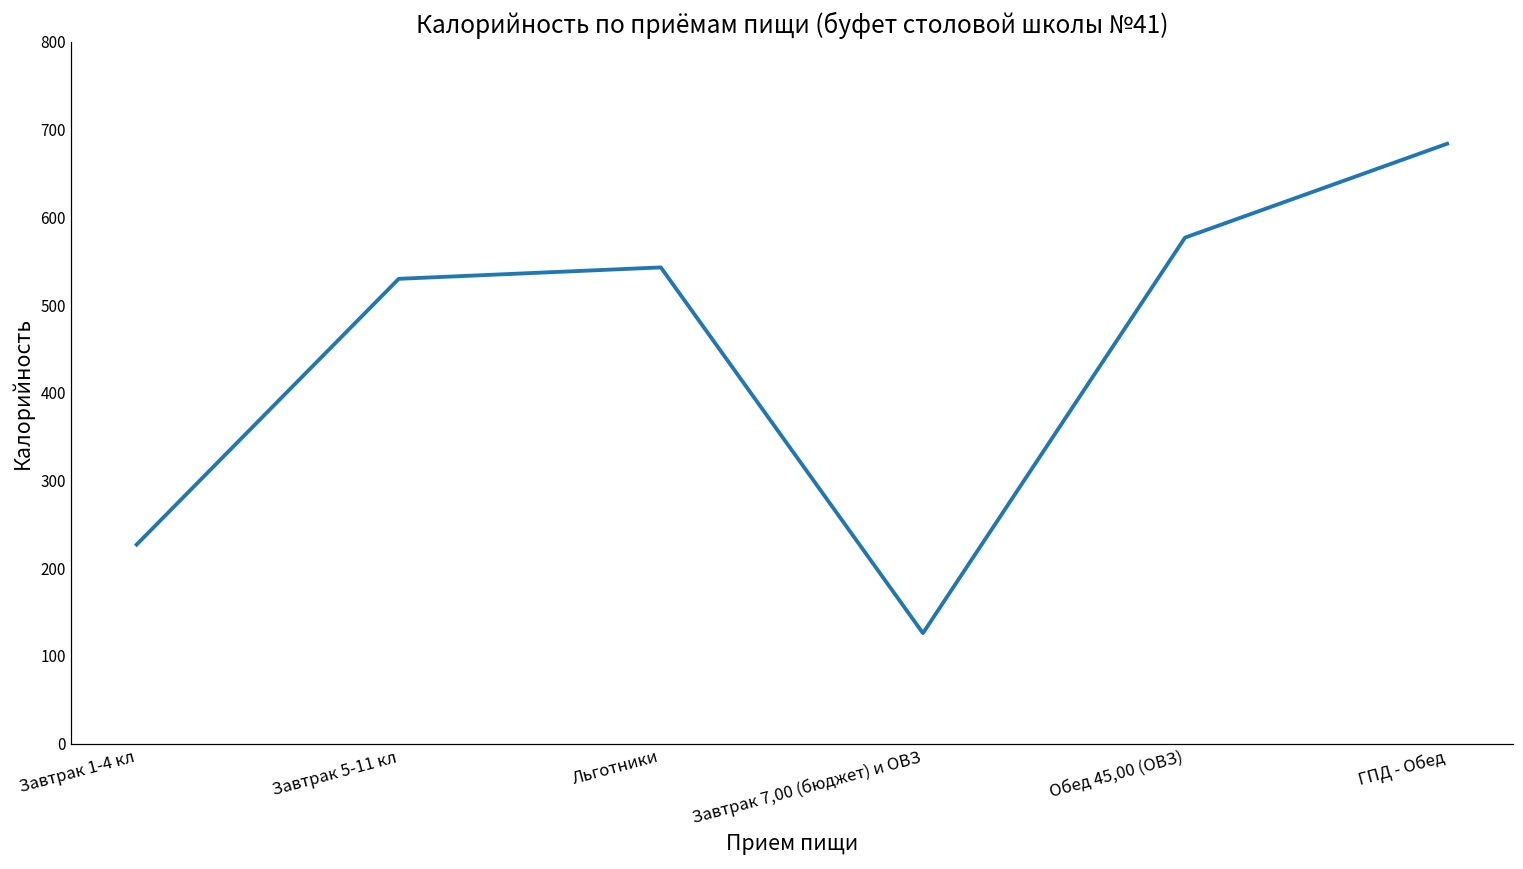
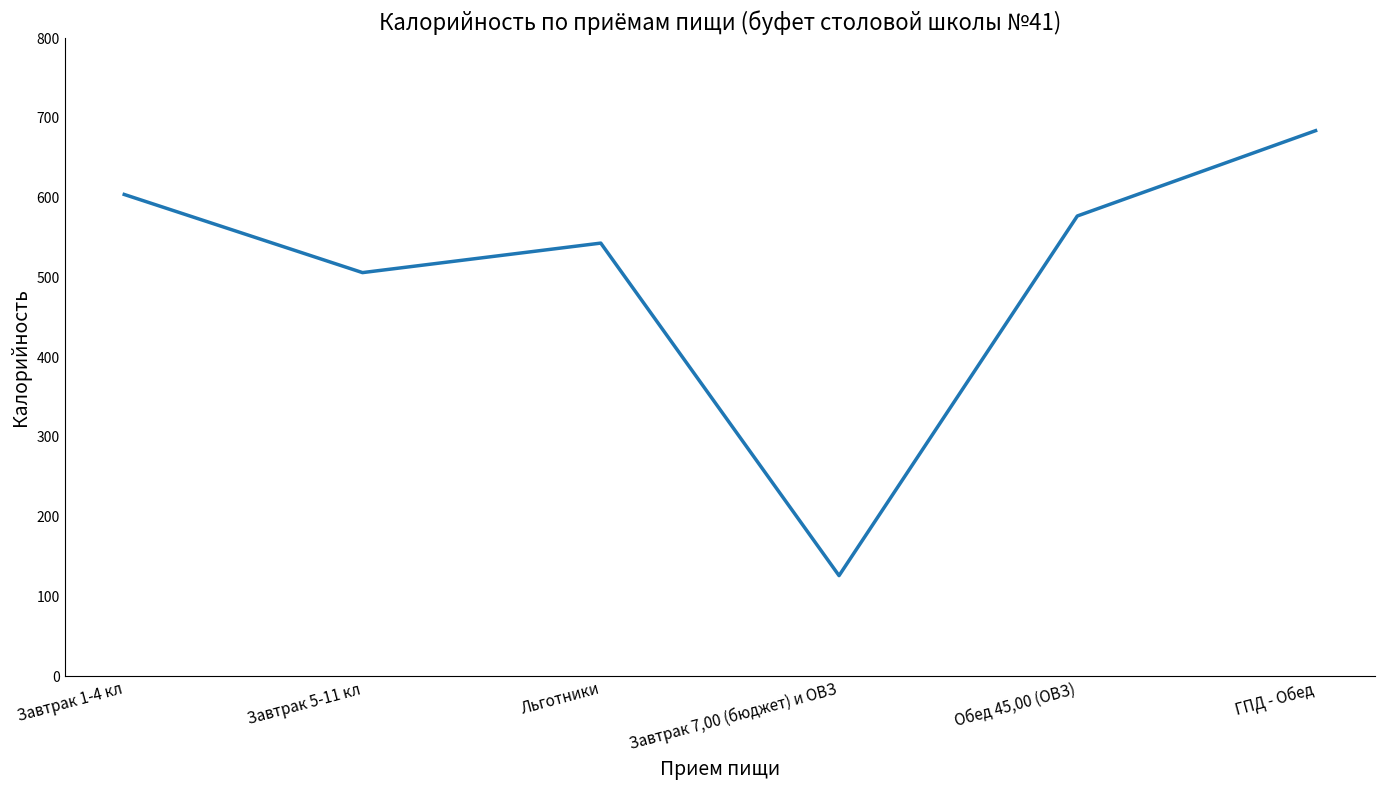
  {
-   "Завтрак 1-4 кл": 230,
-   "Завтрак 5-11 кл": 530,
+   "Завтрак 1-4 кл": 600,
+   "Завтрак 5-11 кл": 510,
    "Льготники": 540,
    "Завтрак 7,00 (бюджет) и ОВЗ": 130,
    "Обед 45,00 (ОВЗ)": 580,
    "ГПД - Обед": 680
  }
